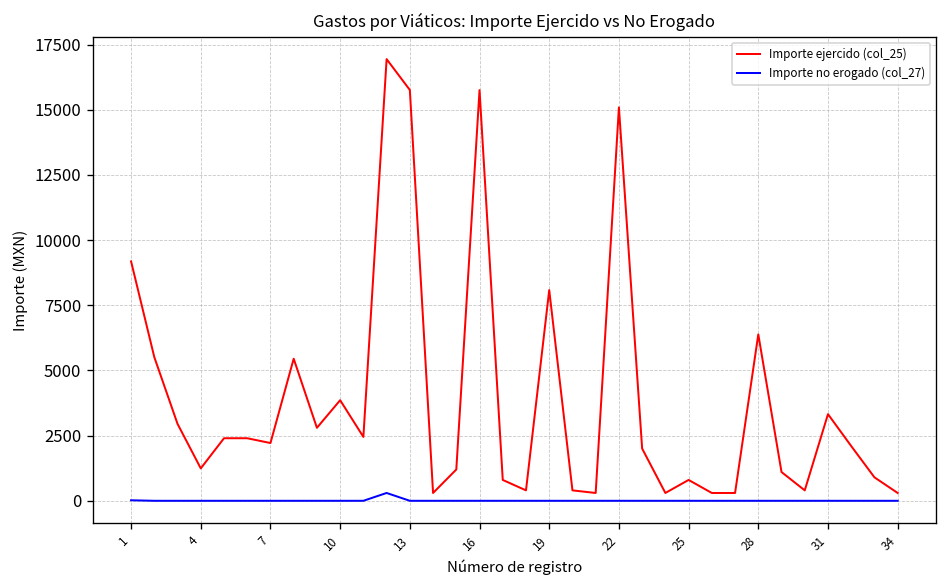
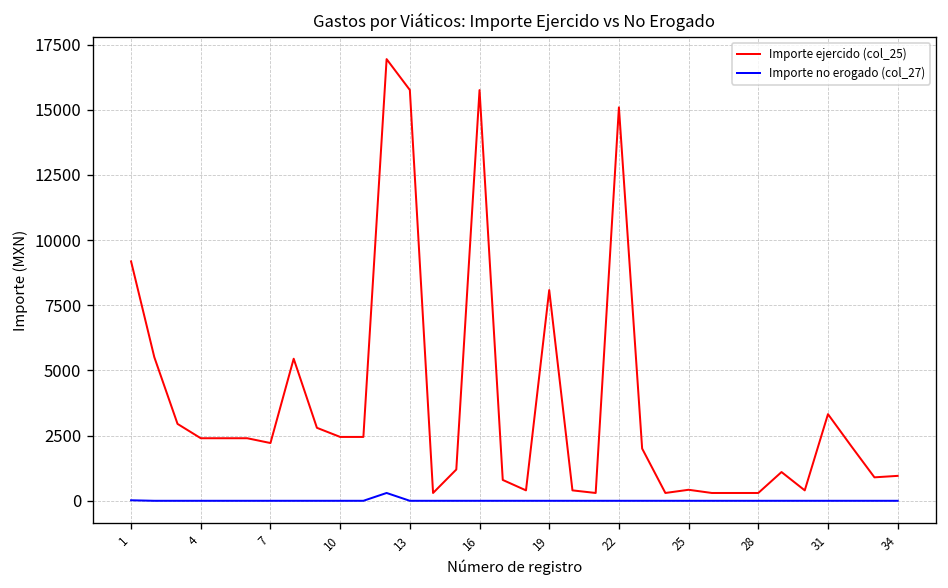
  {
    "Importe ejercido (col_25)": {
      "1": 9200,
-     "4": 1200,
+     "4": 2400,
      "7": 2200,
-     "10": 3900,
+     "10": 2500,
      "13": 15800,
      "16": 15800,
      "19": 8100,
      "22": 15100,
-     "25": 800,
-     "28": 6400,
+     "25": 400,
+     "28": 300,
      "31": 3300,
-     "34": 300
+     "34": 1000
    },
    "Importe no erogado (col_27)": {
      "1": 0,
      "4": 0,
      "7": 0,
      "10": 0,
      "13": 0,
      "16": 0,
      "19": 0,
      "22": 0,
      "25": 0,
      "28": 0,
      "31": 0,
      "34": 0
    }
  }
